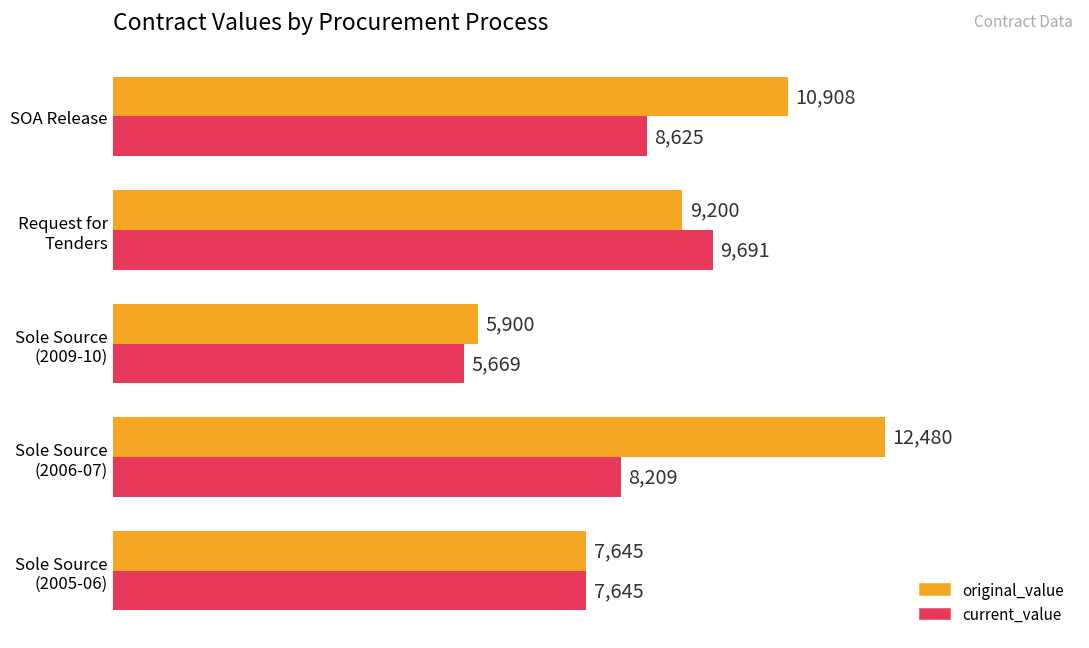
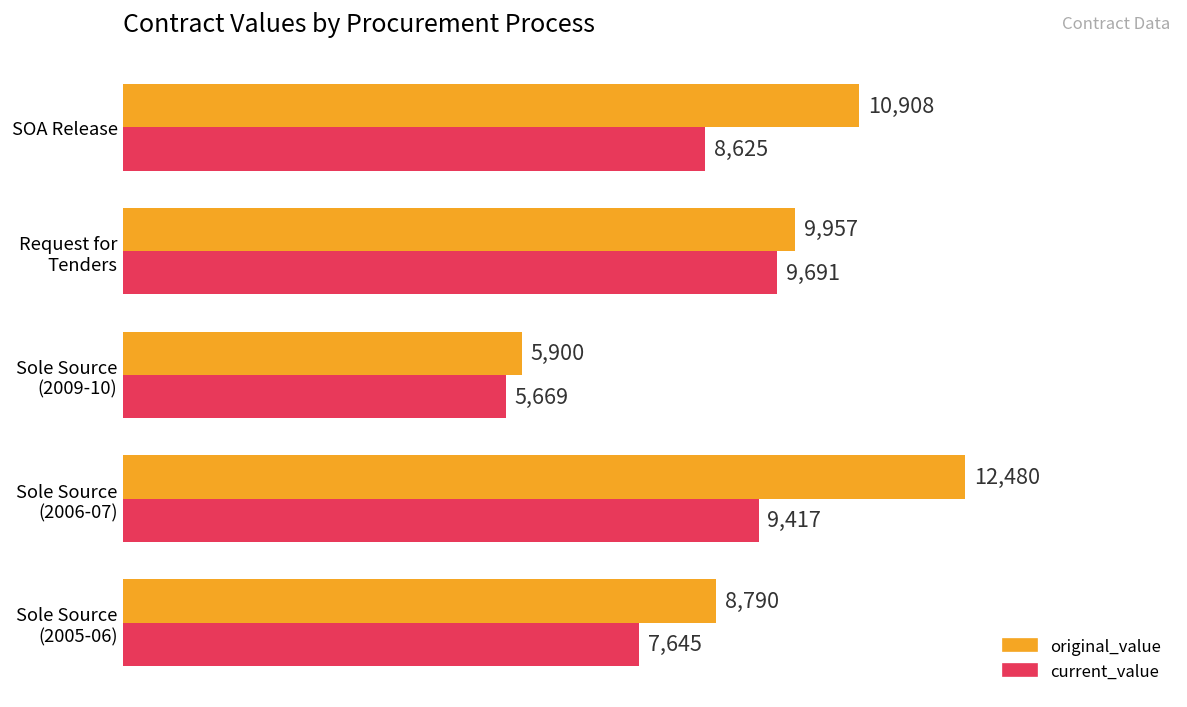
  {
    "original_value": {
      "SOA Release": "10,908",
-     "Request for Tenders": "9,200",
+     "Request for Tenders": "9,957",
      "Sole Source (2009-10)": "5,900",
      "Sole Source (2006-07)": "12,480",
-     "Sole Source (2005-06)": "7,645"
+     "Sole Source (2005-06)": "8,790"
    },
    "current_value": {
      "SOA Release": "8,625",
      "Request for Tenders": "9,691",
      "Sole Source (2009-10)": "5,669",
-     "Sole Source (2006-07)": "8,209",
+     "Sole Source (2006-07)": "9,417",
      "Sole Source (2005-06)": "7,645"
    }
  }
